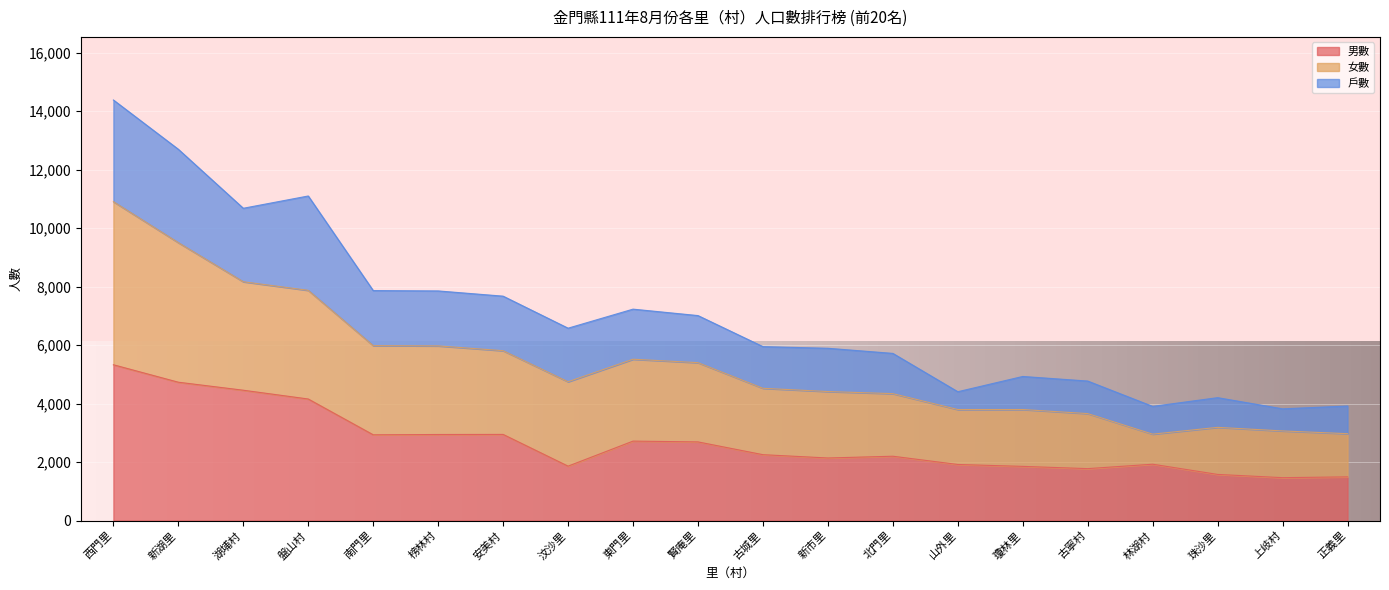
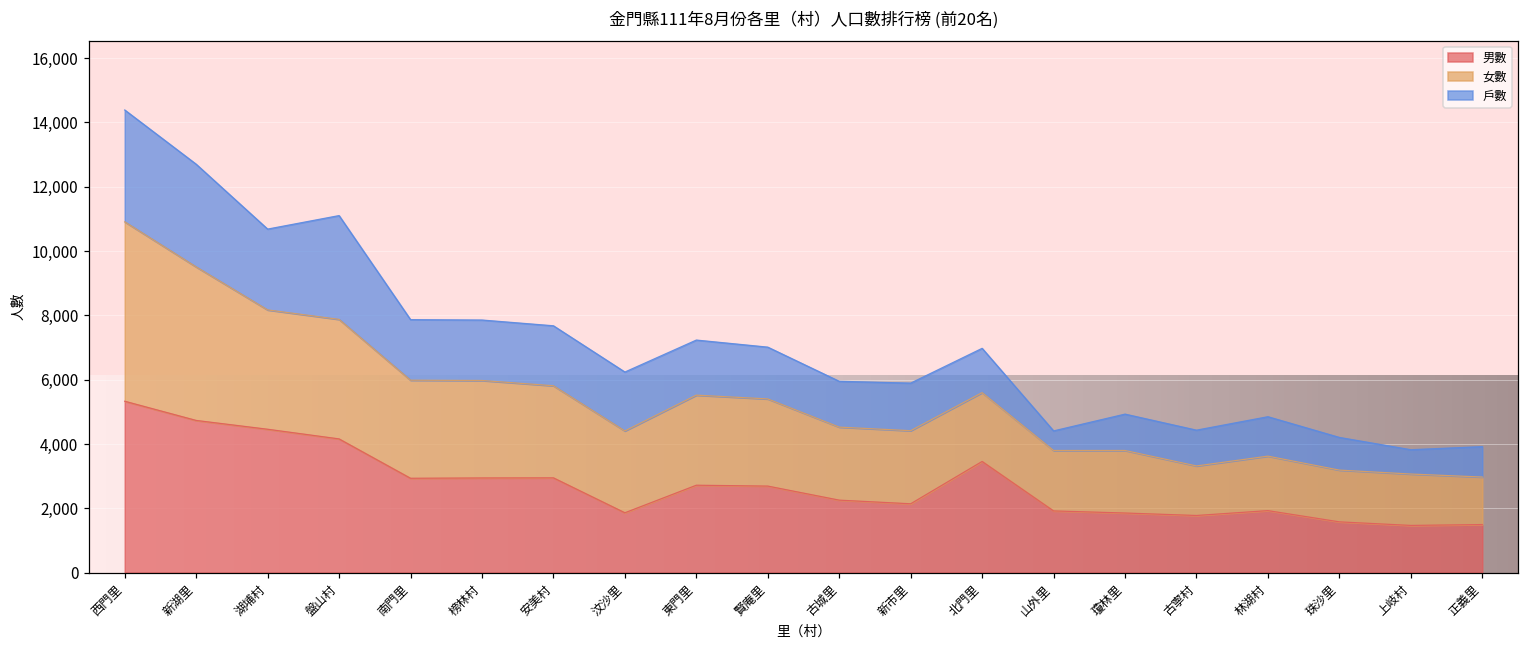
  {
    "男數": {
      "西門里": "5,300",
      "新湖里": "4,700",
      "湖埔村": "4,500",
      "盤山村": "4,200",
      "南門里": "2,900",
      "榜林村": "2,900",
      "安美村": "2,900",
      "汶沙里": "1,900",
      "東門里": "2,700",
      "賢庵里": "2,700",
      "古城里": "2,300",
      "新市里": "2,100",
-     "北門里": "2,200",
+     "北門里": "3,500",
      "山外里": "1,900",
      "瓊林里": "1,900",
      "古寧村": "1,800",
      "林湖村": "1,900",
      "珠沙里": "1,600",
      "上岐村": "1,500",
      "正義里": "1,500"
    },
    "女數": {
      "西門里": "5,600",
      "新湖里": "4,800",
      "湖埔村": "3,700",
      "盤山村": "3,700",
      "南門里": "3,000",
      "榜林村": "3,000",
      "安美村": "2,900",
-     "汶沙里": "2,900",
+     "汶沙里": "2,500",
      "東門里": "2,800",
      "賢庵里": "2,700",
      "古城里": "2,300",
      "新市里": "2,300",
      "北門里": "2,100",
      "山外里": "1,900",
      "瓊林里": "1,900",
-     "古寧村": "1,900",
-     "林湖村": "1,000",
+     "古寧村": "1,500",
+     "林湖村": "1,700",
      "珠沙里": "1,600",
      "上岐村": "1,600",
      "正義里": "1,500"
    },
    "戶數": {
      "西門里": "3,500",
      "新湖里": "3,200",
      "湖埔村": "2,500",
      "盤山村": "3,200",
      "南門里": "1,900",
      "榜林村": "1,900",
      "安美村": "1,900",
      "汶沙里": "1,800",
      "東門里": "1,700",
      "賢庵里": "1,600",
      "古城里": "1,400",
      "新市里": "1,500",
      "北門里": "1,400",
      "山外里": "600",
      "瓊林里": "1,100",
      "古寧村": "1,100",
-     "林湖村": "900",
+     "林湖村": "1,200",
      "珠沙里": "1,000",
      "上岐村": "800",
      "正義里": "900"
    }
  }
